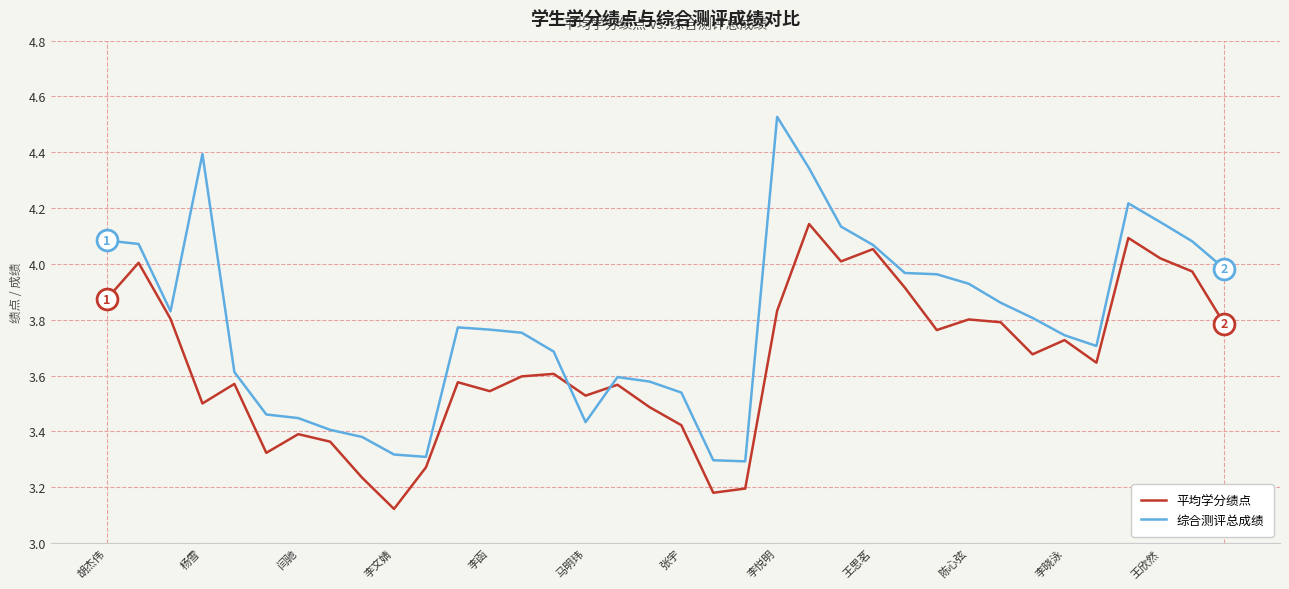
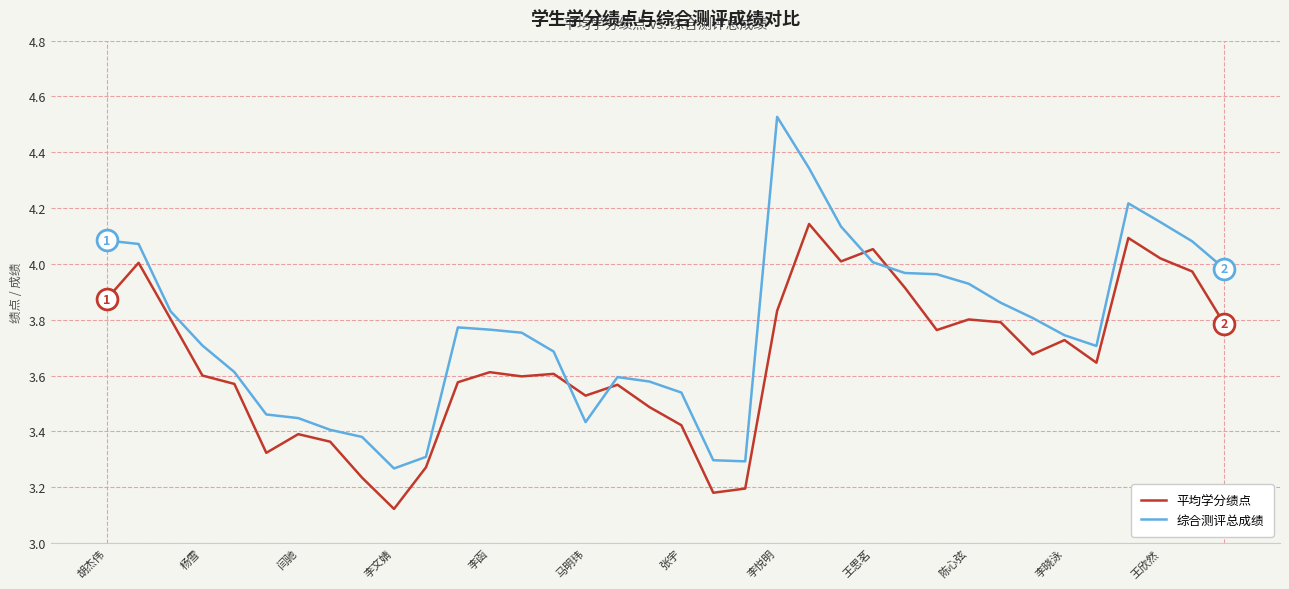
  {
    "平均学分绩点": {
-     "杨雪": 3.5,
+     "杨雪": 3.6,
      "闫驰": 3.39,
      "李文婧": 3.12,
-     "李函": 3.54,
+     "李函": 3.61,
      "马明玮": 3.53,
      "张宇": 3.42,
      "李悦明": 3.83,
      "王思茗": 4.05,
      "陈心弦": 3.80,
      "李晓泳": 3.73,
      "王欣然": 4.02
    },
    "综合测评总成绩": {
-     "杨雪": 4.39,
+     "杨雪": 3.71,
      "闫驰": 3.45,
-     "李文婧": 3.32,
+     "李文婧": 3.27,
      "李函": 3.76,
      "马明玮": 3.43,
      "张宇": 3.54,
      "李悦明": 4.53,
-     "王思茗": 4.07,
+     "王思茗": 4.01,
      "陈心弦": 3.93,
      "李晓泳": 3.74,
      "王欣然": 4.15
    }
  }
